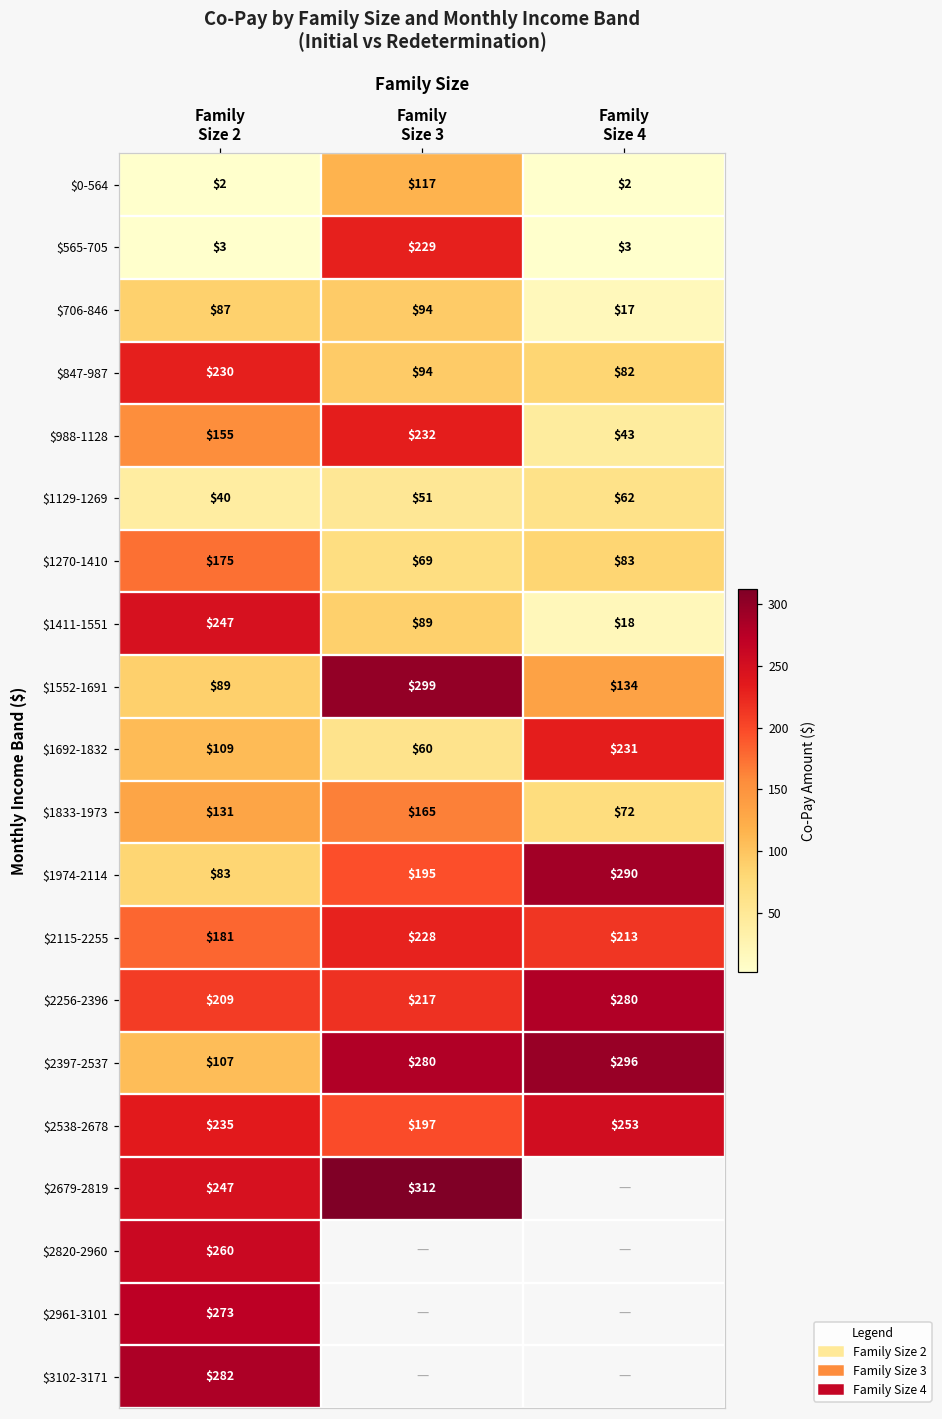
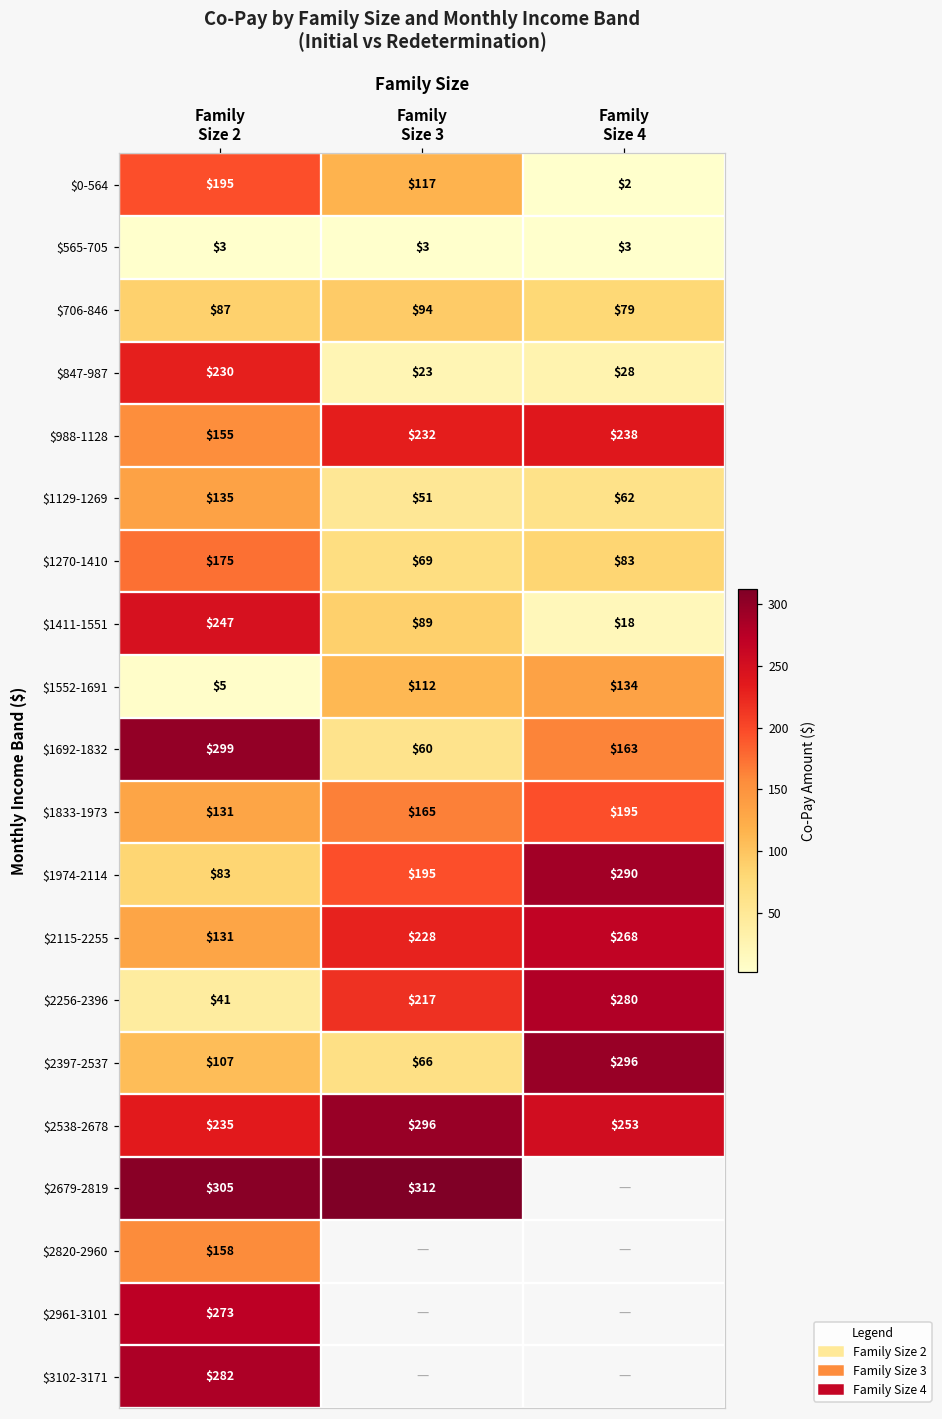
  {
    "$0-564": {
-     "Family Size 2": "$2",
+     "Family Size 2": "$195",
      "Family Size 3": "$117",
      "Family Size 4": "$2"
    },
    "$565-705": {
      "Family Size 2": "$3",
-     "Family Size 3": "$229",
+     "Family Size 3": "$3",
      "Family Size 4": "$3"
    },
    "$706-846": {
      "Family Size 2": "$87",
      "Family Size 3": "$94",
-     "Family Size 4": "$17"
+     "Family Size 4": "$79"
    },
    "$847-987": {
      "Family Size 2": "$230",
-     "Family Size 3": "$94",
-     "Family Size 4": "$82"
+     "Family Size 3": "$23",
+     "Family Size 4": "$28"
    },
    "$988-1128": {
      "Family Size 2": "$155",
      "Family Size 3": "$232",
-     "Family Size 4": "$43"
+     "Family Size 4": "$238"
    },
    "$1129-1269": {
-     "Family Size 2": "$40",
+     "Family Size 2": "$135",
      "Family Size 3": "$51",
      "Family Size 4": "$62"
    },
    "$1270-1410": {
      "Family Size 2": "$175",
      "Family Size 3": "$69",
      "Family Size 4": "$83"
    },
    "$1411-1551": {
      "Family Size 2": "$247",
      "Family Size 3": "$89",
      "Family Size 4": "$18"
    },
    "$1552-1691": {
-     "Family Size 2": "$89",
-     "Family Size 3": "$299",
+     "Family Size 2": "$5",
+     "Family Size 3": "$112",
      "Family Size 4": "$134"
    },
    "$1692-1832": {
-     "Family Size 2": "$109",
+     "Family Size 2": "$299",
      "Family Size 3": "$60",
-     "Family Size 4": "$231"
+     "Family Size 4": "$163"
    },
    "$1833-1973": {
      "Family Size 2": "$131",
      "Family Size 3": "$165",
-     "Family Size 4": "$72"
+     "Family Size 4": "$195"
    },
    "$1974-2114": {
      "Family Size 2": "$83",
      "Family Size 3": "$195",
      "Family Size 4": "$290"
    },
    "$2115-2255": {
-     "Family Size 2": "$181",
+     "Family Size 2": "$131",
      "Family Size 3": "$228",
-     "Family Size 4": "$213"
+     "Family Size 4": "$268"
    },
    "$2256-2396": {
-     "Family Size 2": "$209",
+     "Family Size 2": "$41",
      "Family Size 3": "$217",
      "Family Size 4": "$280"
    },
    "$2397-2537": {
      "Family Size 2": "$107",
-     "Family Size 3": "$280",
+     "Family Size 3": "$66",
      "Family Size 4": "$296"
    },
    "$2538-2678": {
      "Family Size 2": "$235",
-     "Family Size 3": "$197",
+     "Family Size 3": "$296",
      "Family Size 4": "$253"
    },
    "$2679-2819": {
-     "Family Size 2": "$247",
+     "Family Size 2": "$305",
      "Family Size 3": "$312"
    },
    "$2820-2960": {
-     "Family Size 2": "$260"
+     "Family Size 2": "$158"
    },
    "$2961-3101": {
      "Family Size 2": "$273"
    },
    "$3102-3171": {
      "Family Size 2": "$282"
    }
  }
